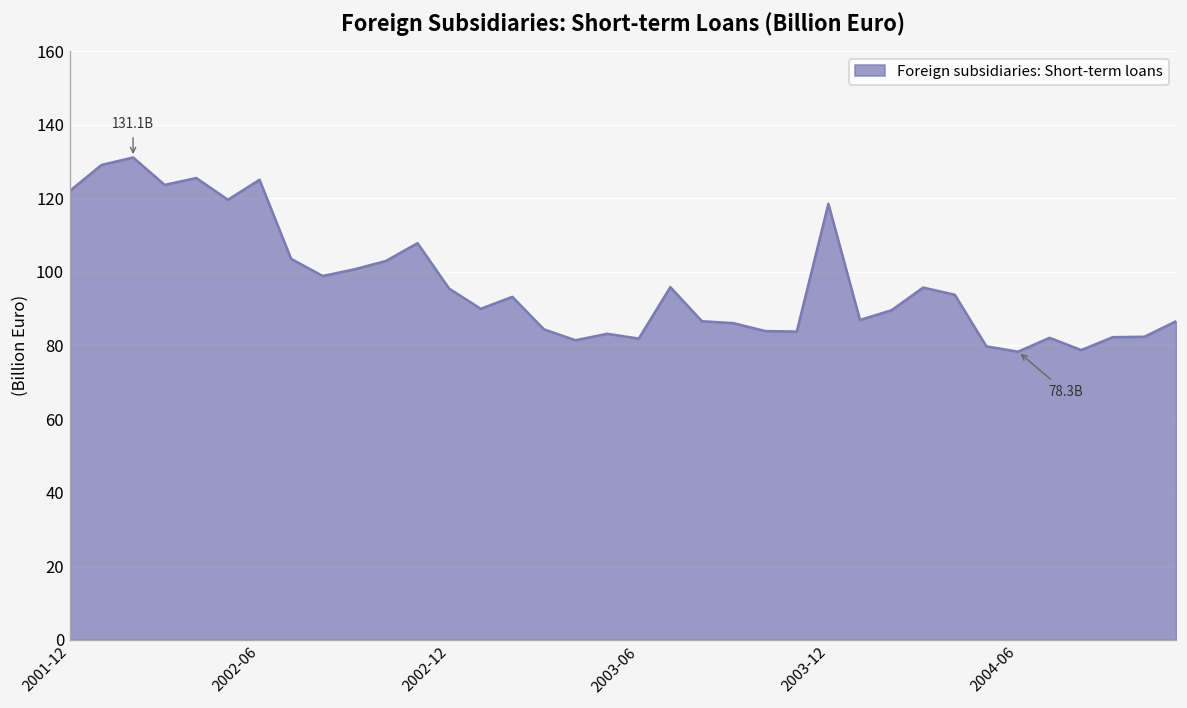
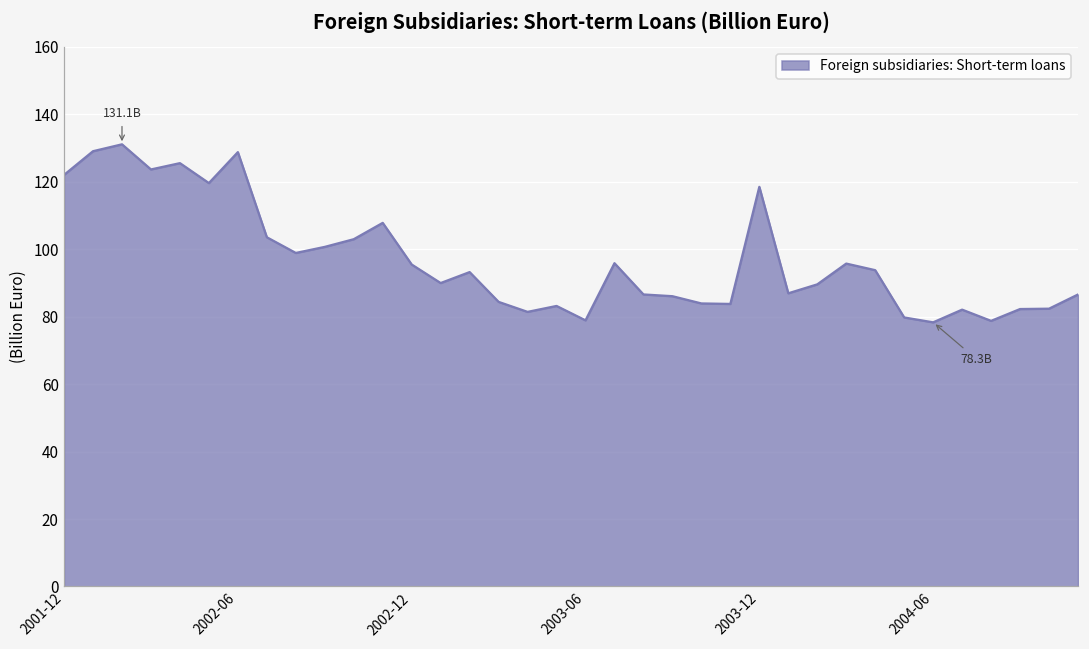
  {
    "2001-12": 122,
-   "2002-06": 125,
+   "2002-06": 129,
    "2002-12": 95,
-   "2003-06": 82,
+   "2003-06": 79,
    "2003-12": 118
  }
